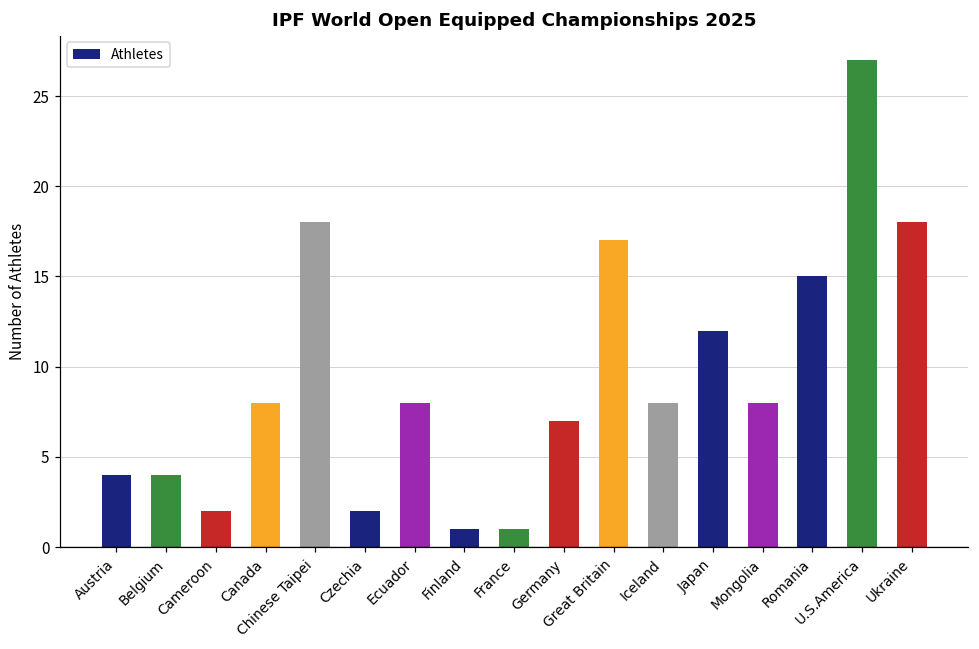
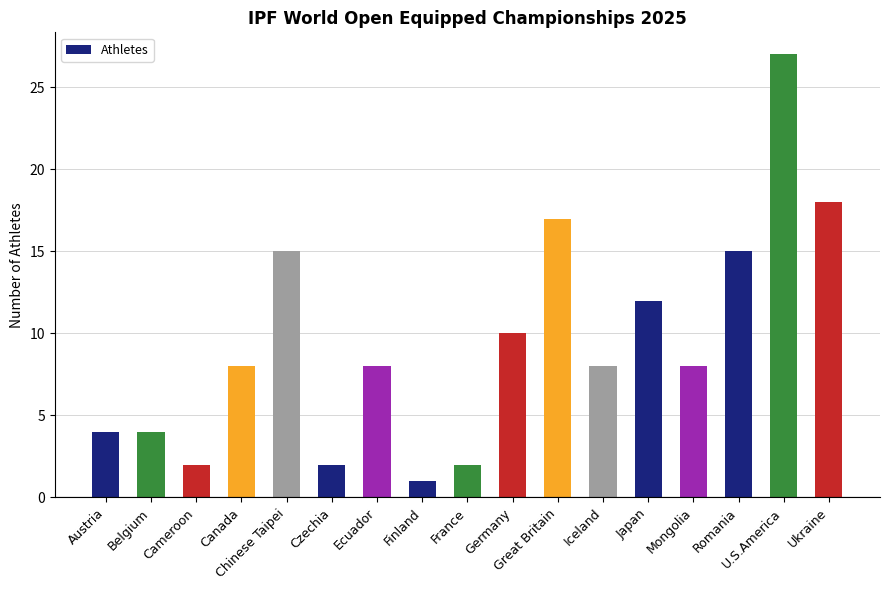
  {
    "Austria": 4,
    "Belgium": 4,
    "Cameroon": 2,
    "Canada": 8,
-   "Chinese Taipei": 18,
+   "Chinese Taipei": 15,
    "Czechia": 2,
    "Ecuador": 8,
    "Finland": 1,
-   "France": 1,
-   "Germany": 7,
+   "France": 2,
+   "Germany": 10,
    "Great Britain": 17,
    "Iceland": 8,
    "Japan": 12,
    "Mongolia": 8,
    "Romania": 15,
    "U.S.America": 27,
    "Ukraine": 18
  }
